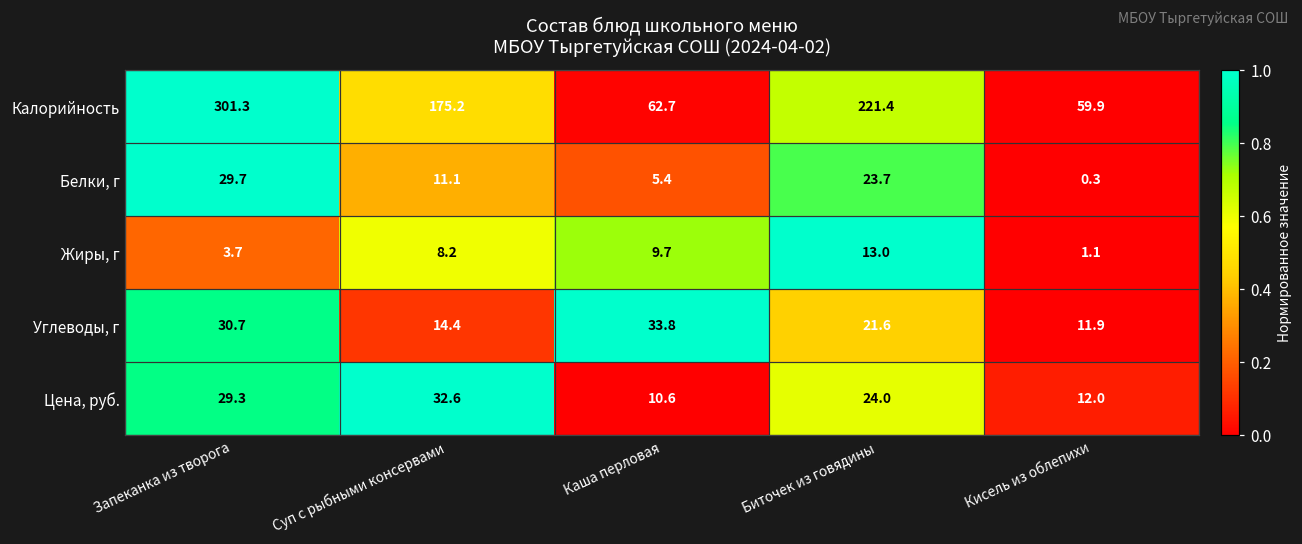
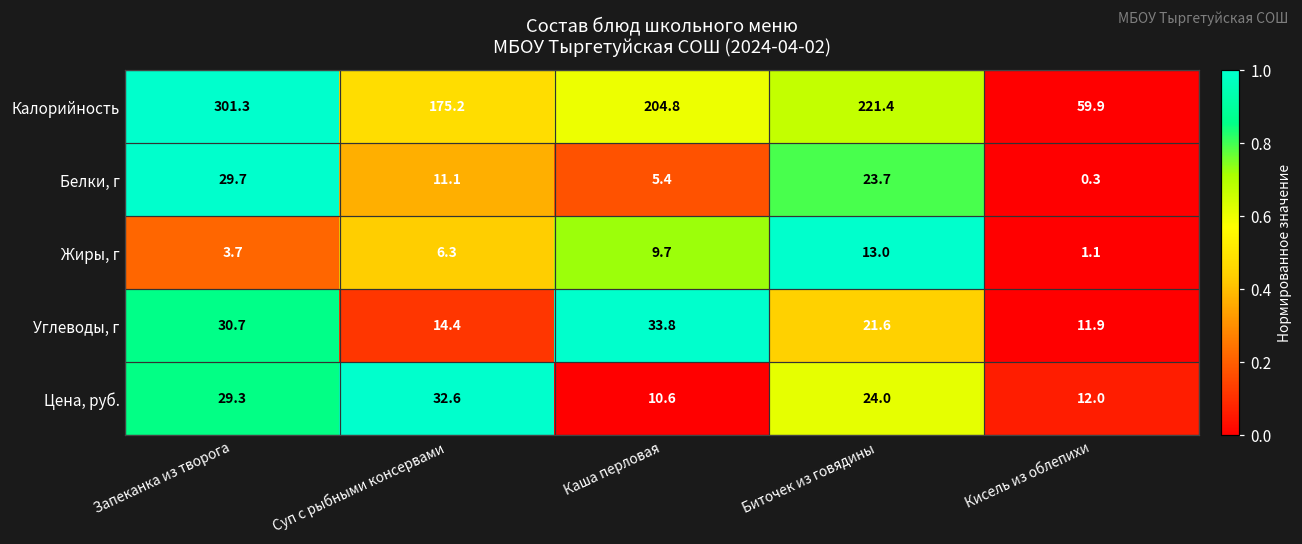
  {
    "Калорийность": {
      "Запеканка из творога": 301.3,
      "Суп с рыбными консервами": 175.2,
-     "Каша перловая": 62.7,
+     "Каша перловая": 204.8,
      "Биточек из говядины": 221.4,
      "Кисель из облепихи": 59.9
    },
    "Белки, г": {
      "Запеканка из творога": 29.7,
      "Суп с рыбными консервами": 11.1,
      "Каша перловая": 5.4,
      "Биточек из говядины": 23.7,
      "Кисель из облепихи": 0.3
    },
    "Жиры, г": {
      "Запеканка из творога": 3.7,
-     "Суп с рыбными консервами": 8.2,
+     "Суп с рыбными консервами": 6.3,
      "Каша перловая": 9.7,
      "Биточек из говядины": 13.0,
      "Кисель из облепихи": 1.1
    },
    "Углеводы, г": {
      "Запеканка из творога": 30.7,
      "Суп с рыбными консервами": 14.4,
      "Каша перловая": 33.8,
      "Биточек из говядины": 21.6,
      "Кисель из облепихи": 11.9
    },
    "Цена, руб.": {
      "Запеканка из творога": 29.3,
      "Суп с рыбными консервами": 32.6,
      "Каша перловая": 10.6,
      "Биточек из говядины": 24.0,
      "Кисель из облепихи": 12.0
    }
  }
